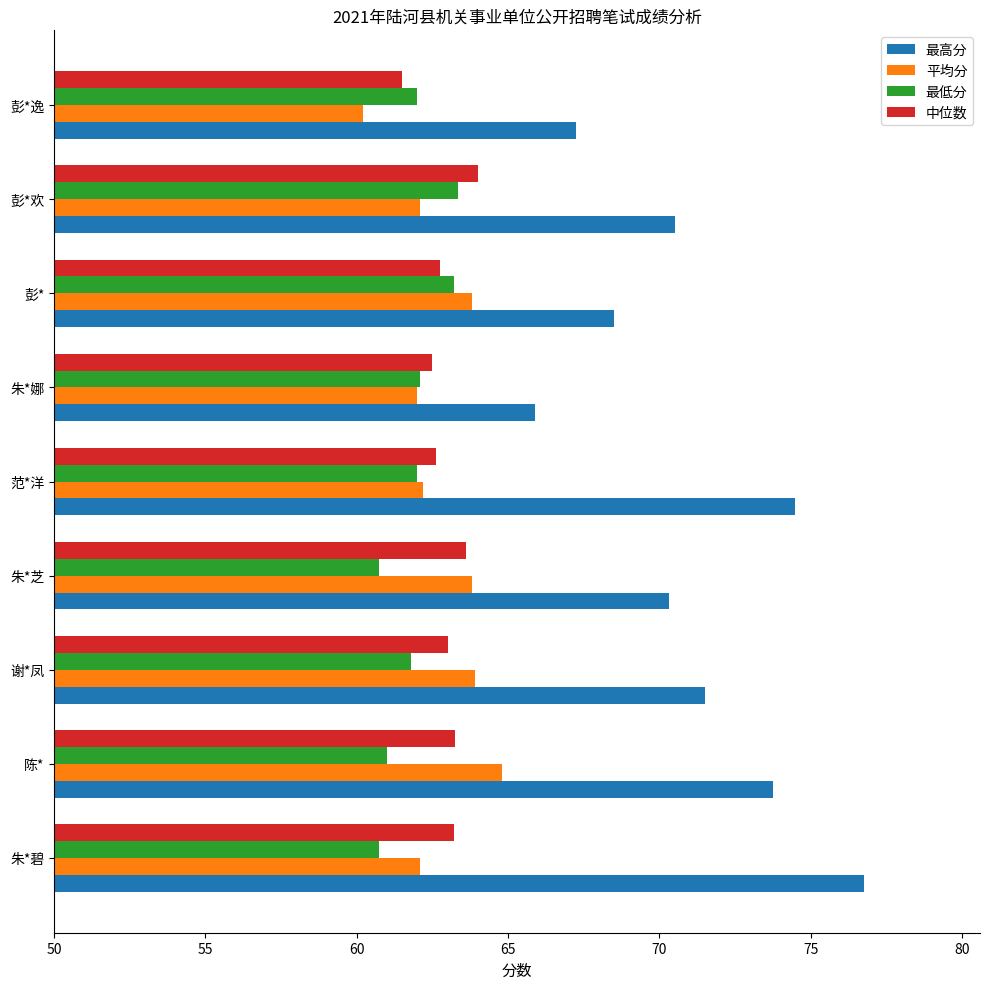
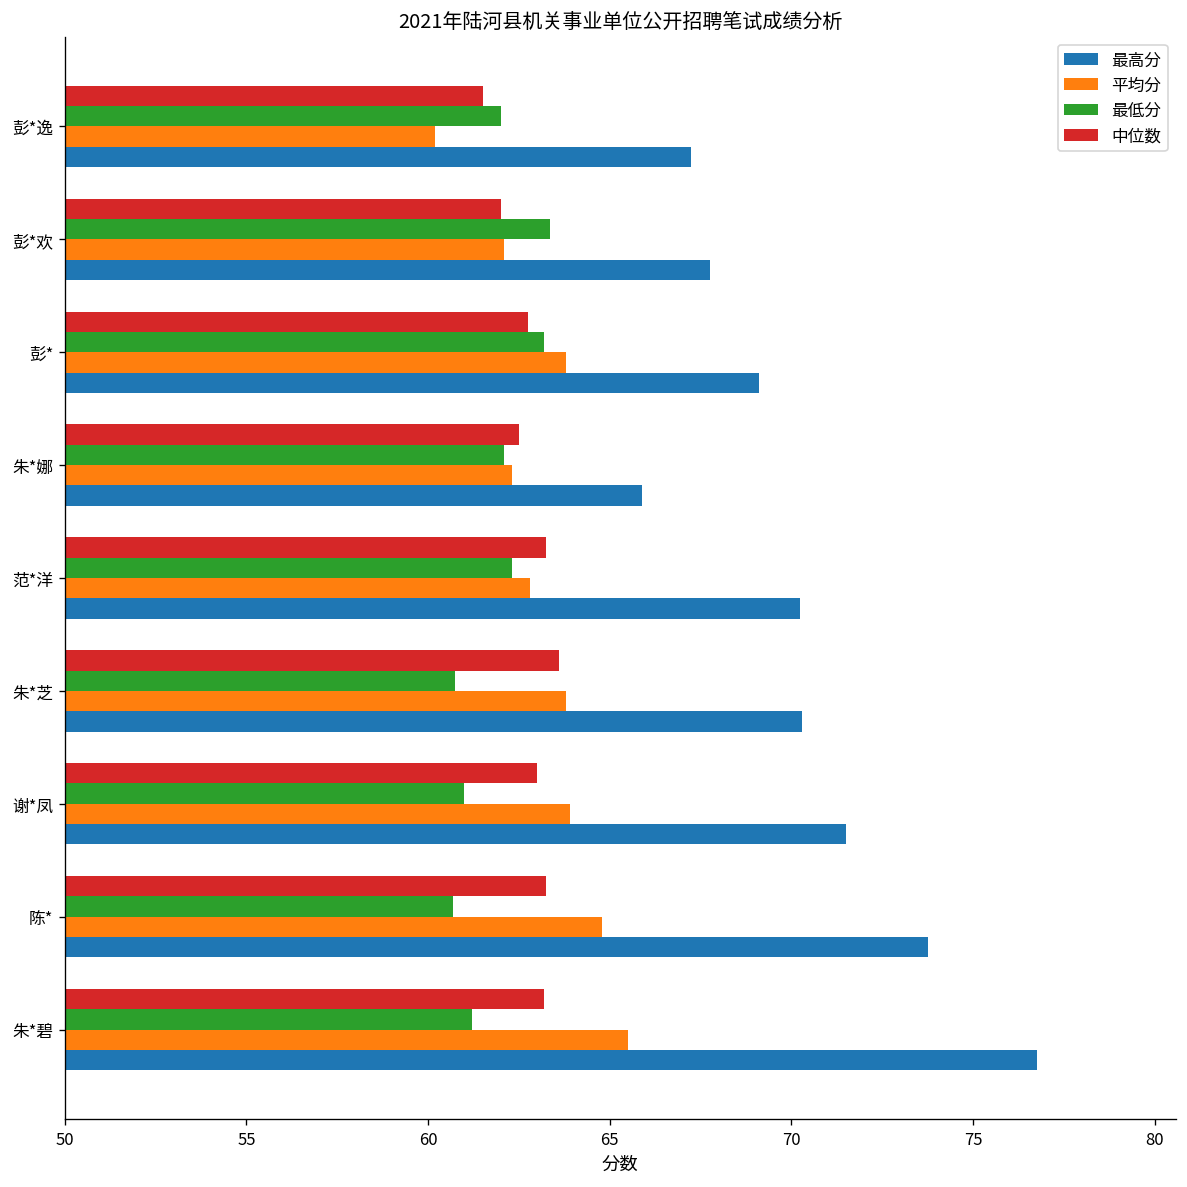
  {
    "最高分": {
      "彭*逸": 67.3,
-     "彭*欢": 70.5,
-     "彭*": 68.5,
+     "彭*欢": 67.8,
+     "彭*": 69.1,
      "朱*娜": 65.9,
-     "范*洋": 74.5,
+     "范*洋": 70.3,
      "朱*芝": 70.3,
      "谢*凤": 71.5,
      "陈*": 73.8,
      "朱*碧": 76.8
    },
    "平均分": {
      "彭*逸": 60.2,
      "彭*欢": 62.1,
      "彭*": 63.8,
-     "朱*娜": 62.0,
-     "范*洋": 62.2,
+     "朱*娜": 62.3,
+     "范*洋": 62.8,
      "朱*芝": 63.8,
      "谢*凤": 63.9,
      "陈*": 64.8,
-     "朱*碧": 62.1
+     "朱*碧": 65.5
    },
    "最低分": {
      "彭*逸": 62.0,
      "彭*欢": 63.4,
      "彭*": 63.2,
      "朱*娜": 62.1,
-     "范*洋": 62.0,
+     "范*洋": 62.3,
      "朱*芝": 60.8,
-     "谢*凤": 61.8,
-     "陈*": 61.0,
-     "朱*碧": 60.8
+     "谢*凤": 61.0,
+     "陈*": 60.7,
+     "朱*碧": 61.2
    },
    "中位数": {
      "彭*逸": 61.5,
-     "彭*欢": 64,
+     "彭*欢": 62,
      "彭*": 62.8,
      "朱*娜": 62.5,
-     "范*洋": 62.6,
+     "范*洋": 63.3,
      "朱*芝": 63.6,
      "谢*凤": 63.0,
      "陈*": 63.3,
      "朱*碧": 63.2
    }
  }
